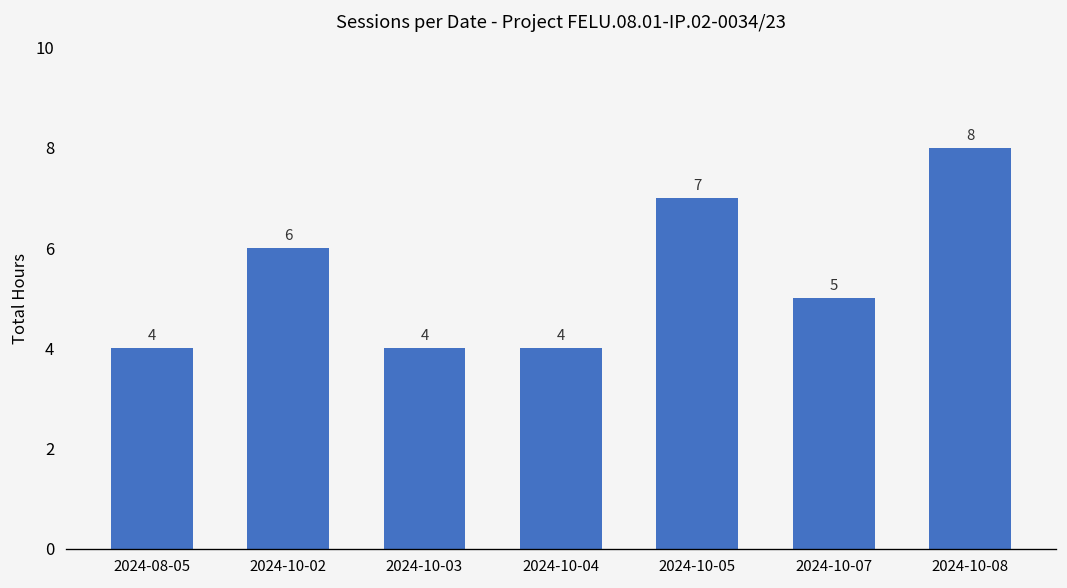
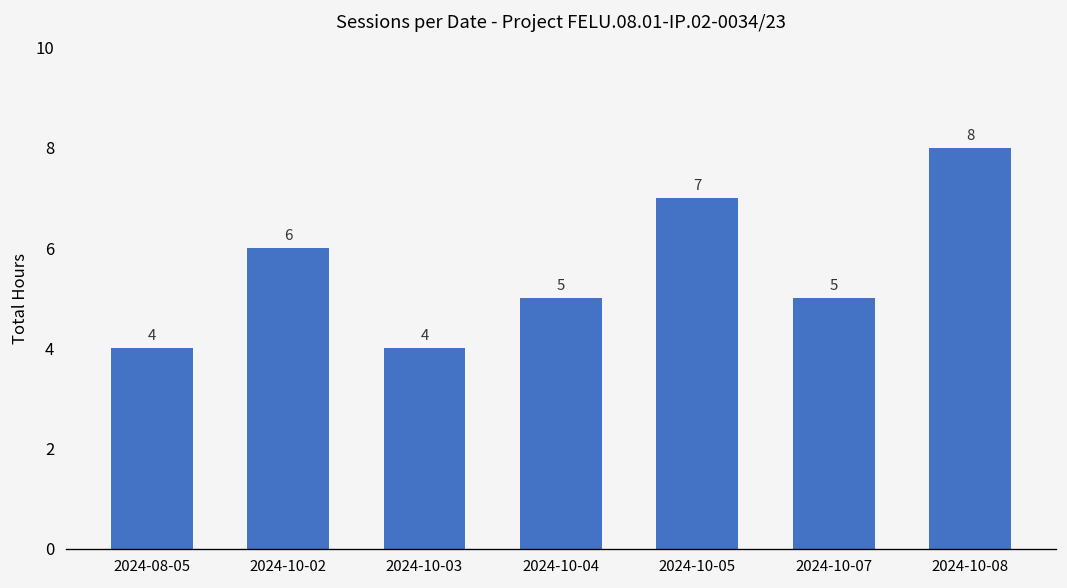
  {
    "2024-08-05": 4,
    "2024-10-02": 6,
    "2024-10-03": 4,
-   "2024-10-04": 4,
+   "2024-10-04": 5,
    "2024-10-05": 7,
    "2024-10-07": 5,
    "2024-10-08": 8
  }
